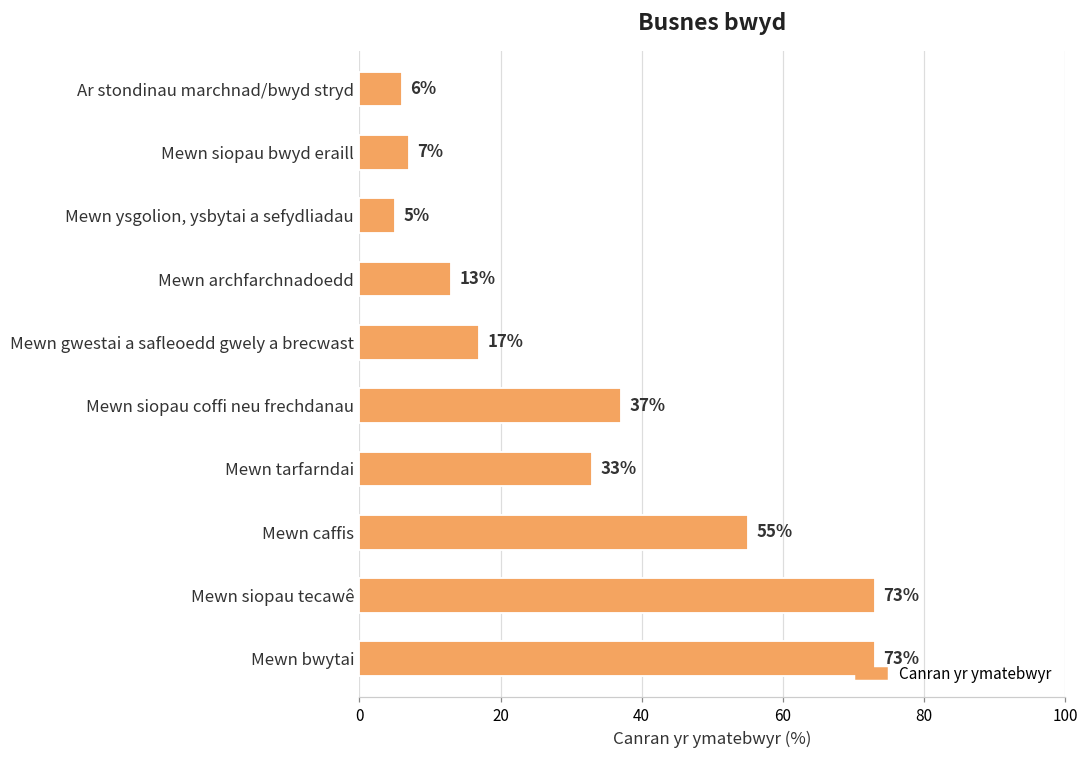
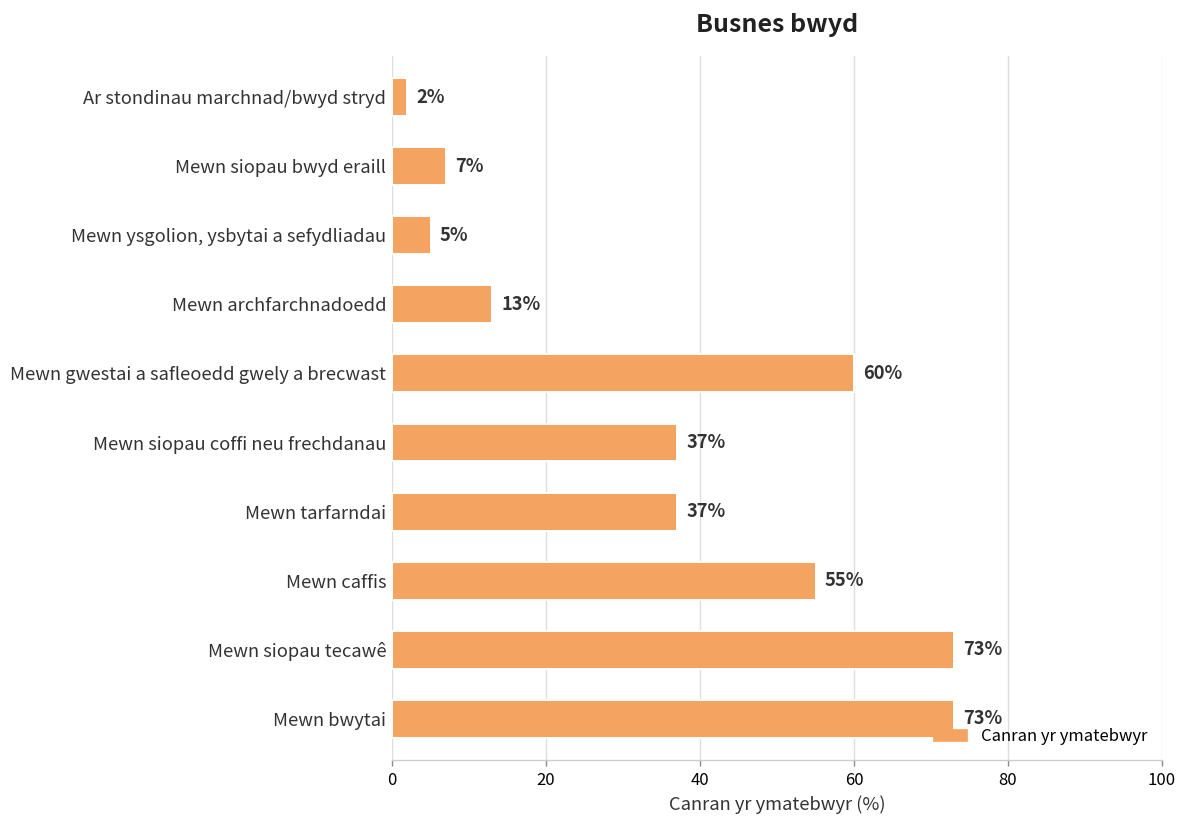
  {
-   "Ar stondinau marchnad/bwyd stryd": "6%",
+   "Ar stondinau marchnad/bwyd stryd": "2%",
    "Mewn siopau bwyd eraill": "7%",
    "Mewn ysgolion, ysbytai a sefydliadau": "5%",
    "Mewn archfarchnadoedd": "13%",
-   "Mewn gwestai a safleoedd gwely a brecwast": "17%",
+   "Mewn gwestai a safleoedd gwely a brecwast": "60%",
    "Mewn siopau coffi neu frechdanau": "37%",
-   "Mewn tarfarndai": "33%",
+   "Mewn tarfarndai": "37%",
    "Mewn caffis": "55%",
    "Mewn siopau tecawê": "73%",
    "Mewn bwytai": "73%"
  }
